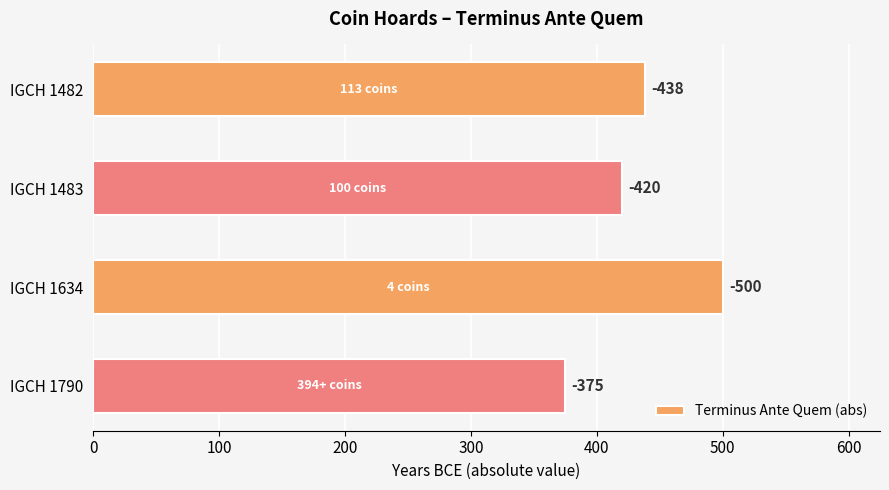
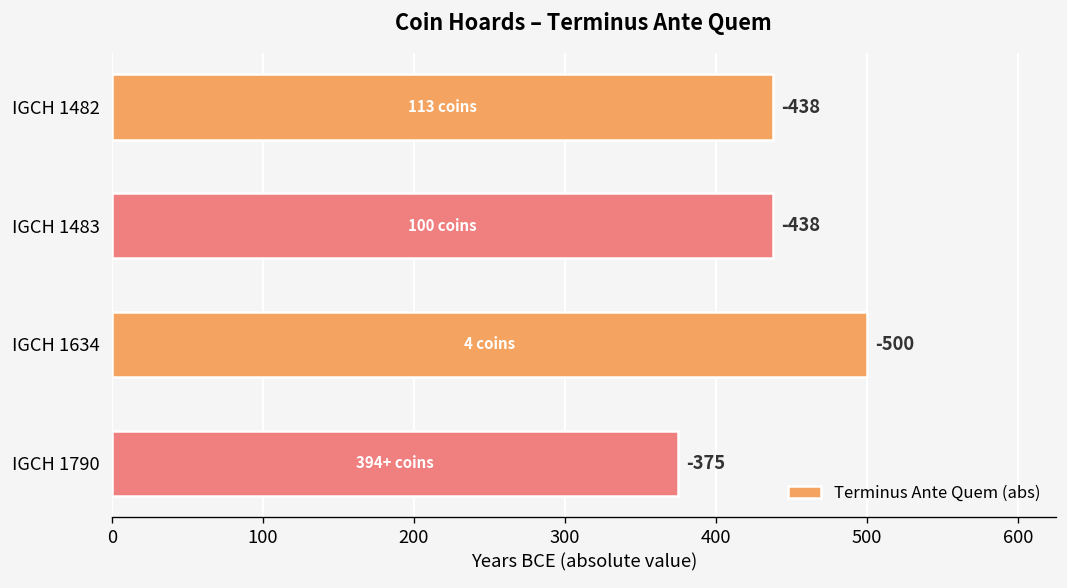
  {
-   "IGCH 1483": -420
+   "IGCH 1483": -438
  }
